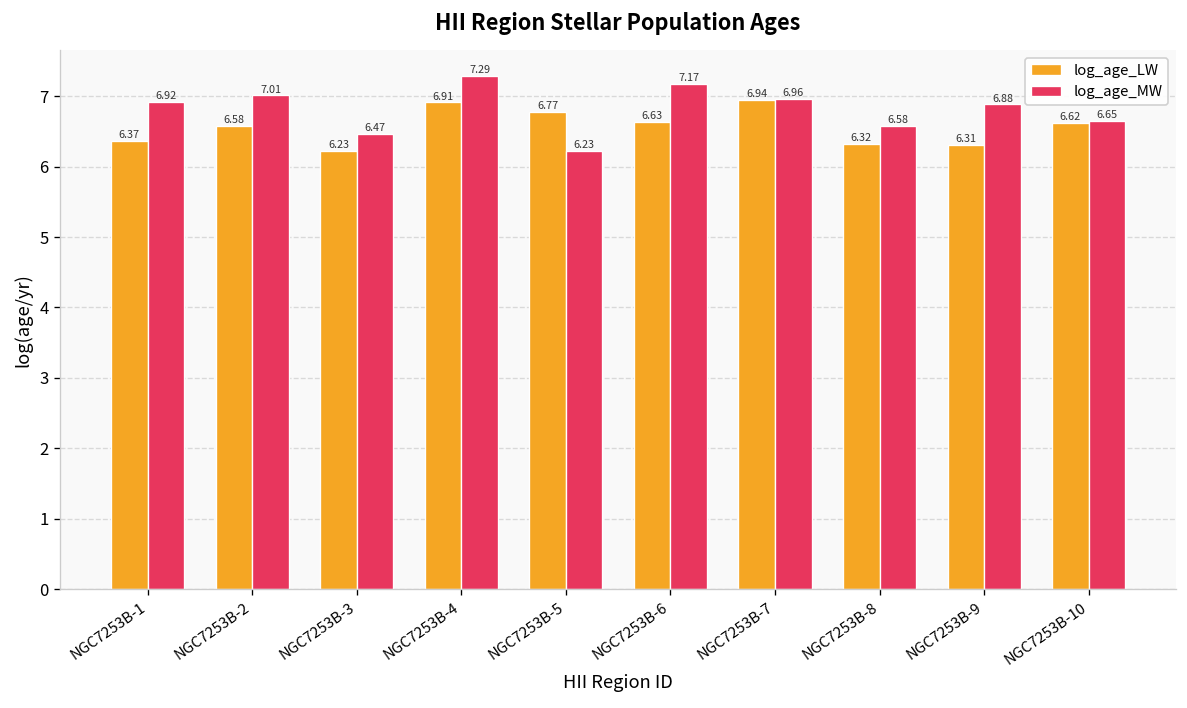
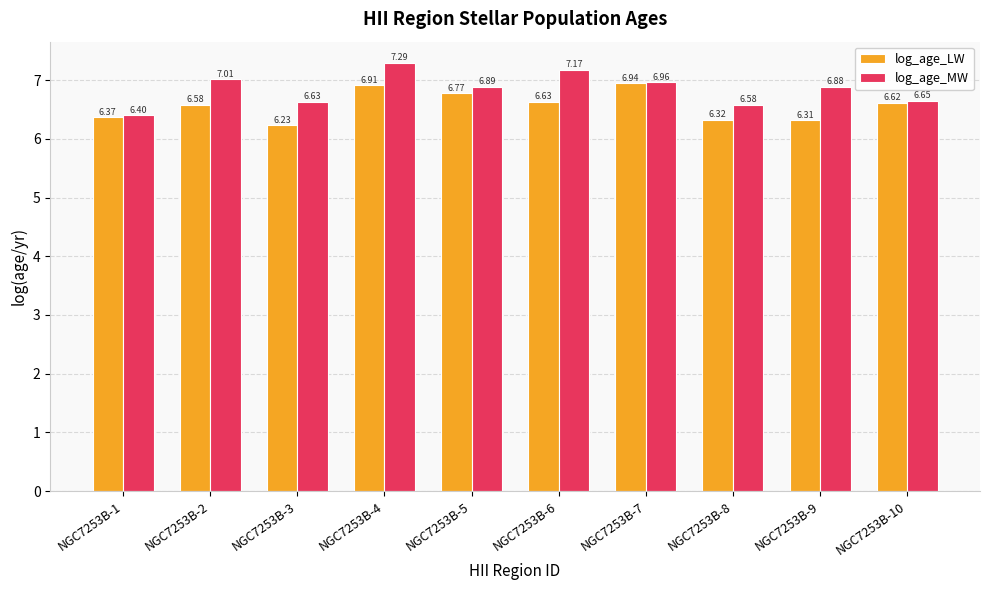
  {
    "log_age_LW": {
      "NGC7253B-1": 6.37,
      "NGC7253B-2": 6.58,
      "NGC7253B-3": 6.23,
      "NGC7253B-4": 6.91,
      "NGC7253B-5": 6.77,
      "NGC7253B-6": 6.63,
      "NGC7253B-7": 6.94,
      "NGC7253B-8": 6.32,
      "NGC7253B-9": 6.31,
      "NGC7253B-10": 6.62
    },
    "log_age_MW": {
-     "NGC7253B-1": 6.92,
+     "NGC7253B-1": 6.40,
      "NGC7253B-2": 7.01,
-     "NGC7253B-3": 6.47,
+     "NGC7253B-3": 6.63,
      "NGC7253B-4": 7.29,
-     "NGC7253B-5": 6.23,
+     "NGC7253B-5": 6.89,
      "NGC7253B-6": 7.17,
      "NGC7253B-7": 6.96,
      "NGC7253B-8": 6.58,
      "NGC7253B-9": 6.88,
      "NGC7253B-10": 6.65
    }
  }
